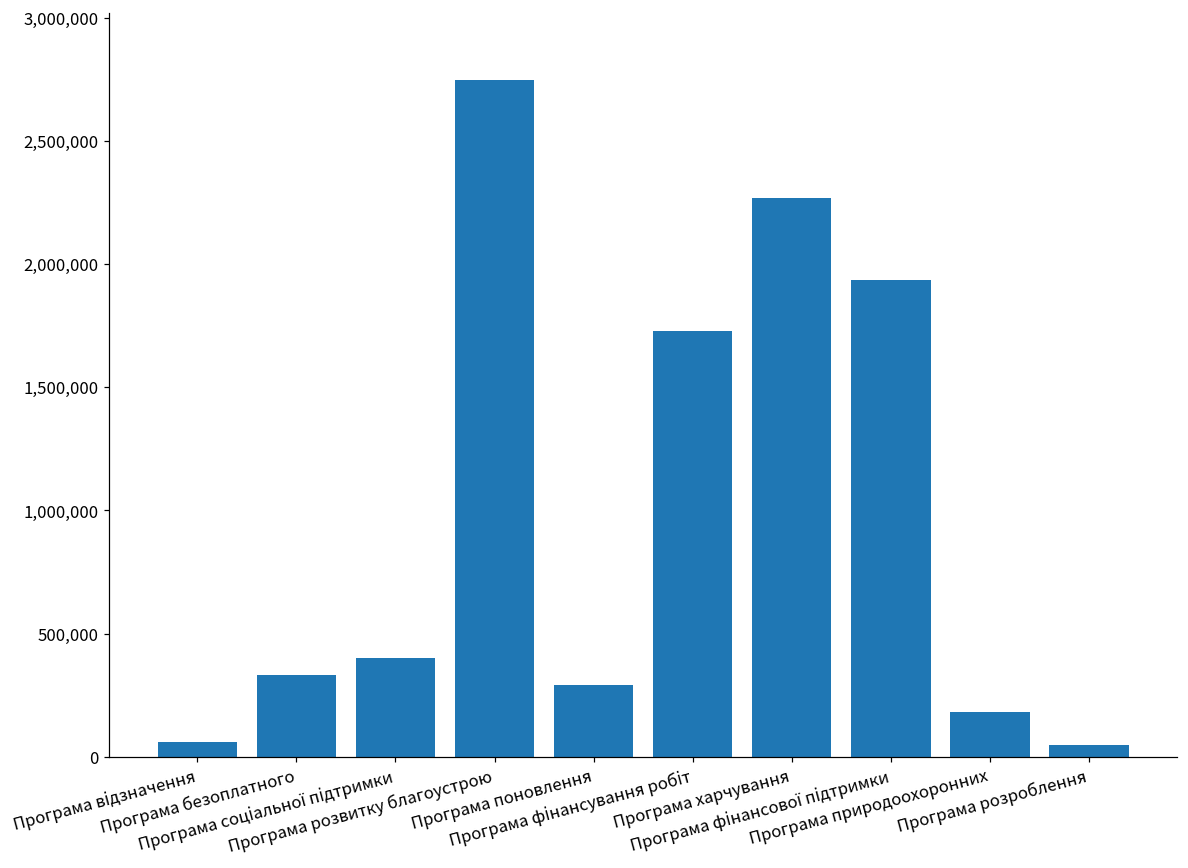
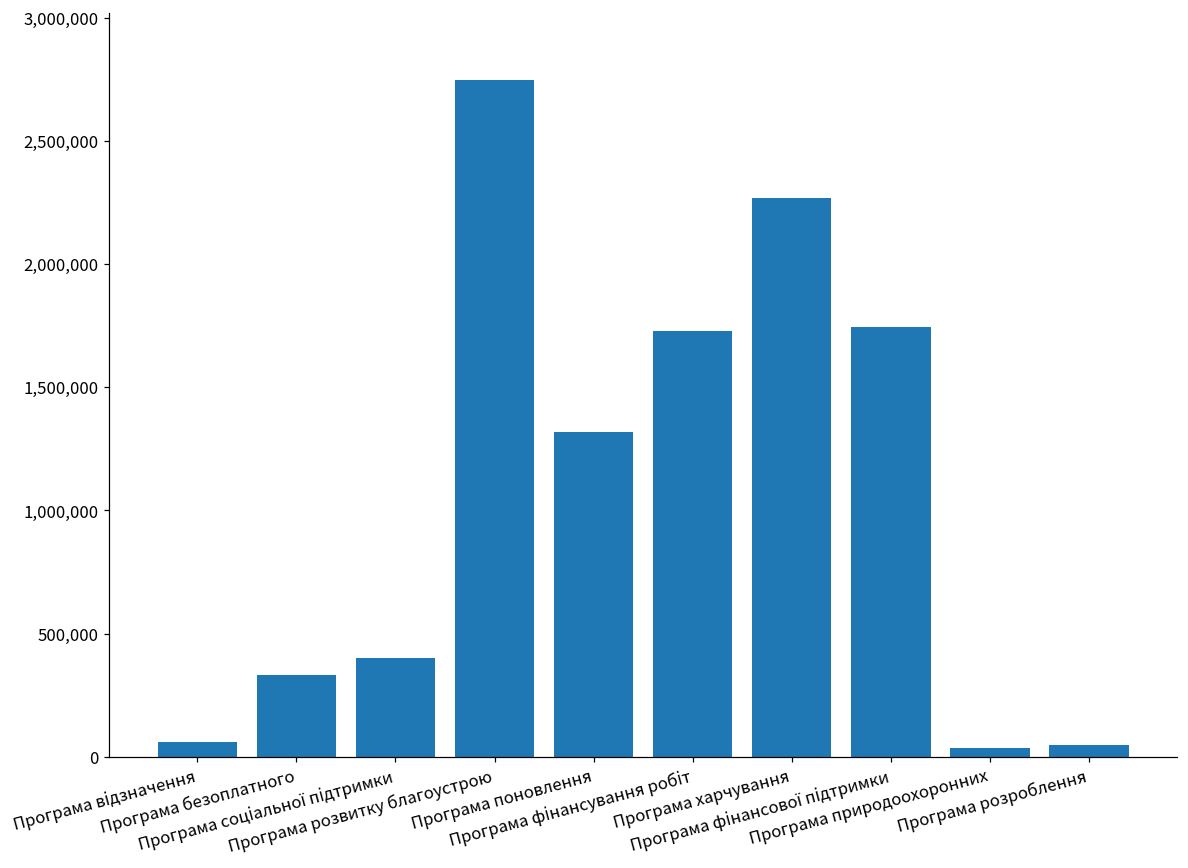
  {
    "Програма відзначення": "60,000",
    "Програма безоплатного": "330,000",
    "Програма соціальної підтримки": "400,000",
    "Програма розвитку благоустрою": "2,750,000",
-   "Програма поновлення": "290,000",
+   "Програма поновлення": "1,320,000",
    "Програма фінансування робіт": "1,730,000",
    "Програма харчування": "2,270,000",
-   "Програма фінансової підтримки": "1,940,000",
-   "Програма природоохоронних": "180,000",
+   "Програма фінансової підтримки": "1,740,000",
+   "Програма природоохоронних": "40,000",
    "Програма розроблення": "50,000"
  }
